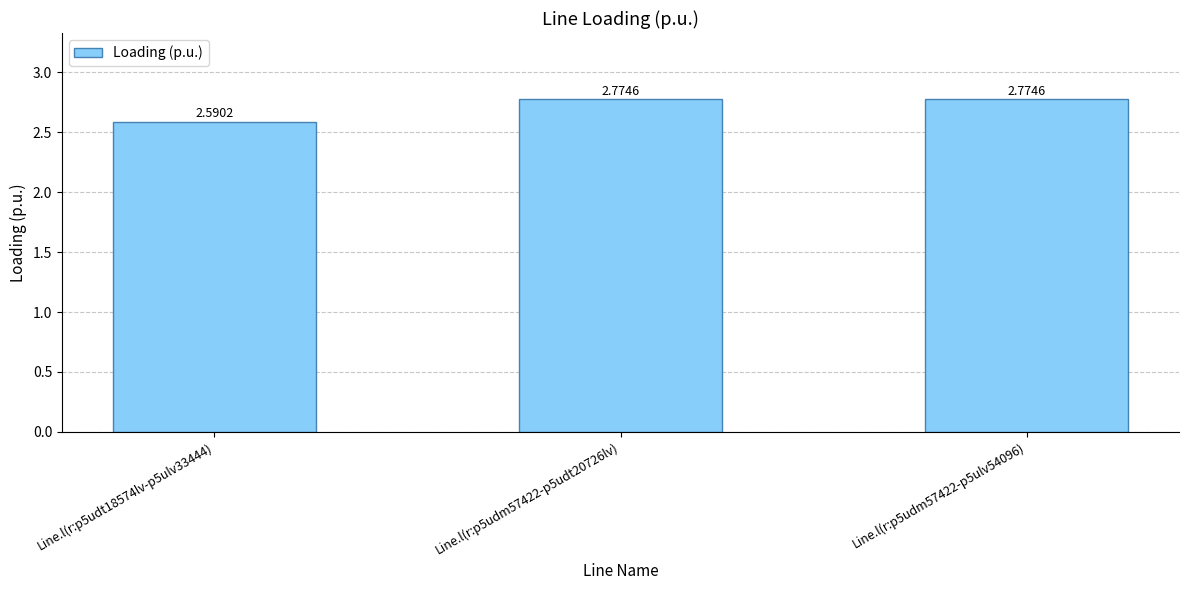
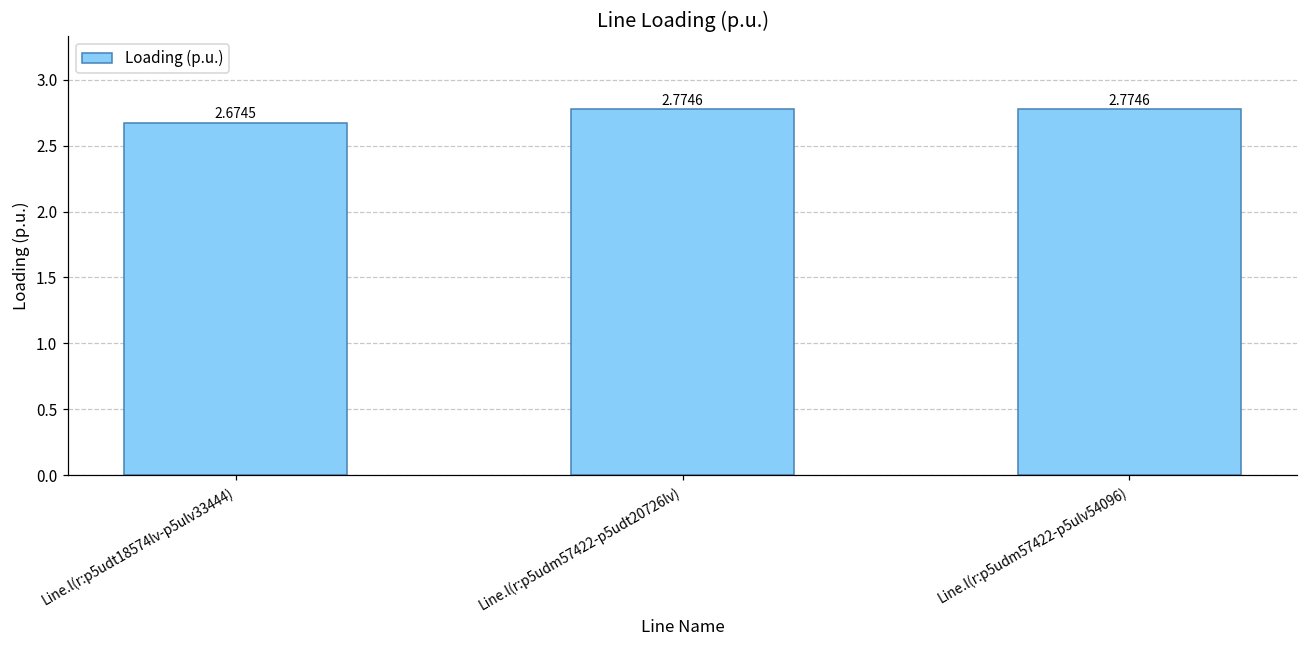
  {
-   "Line.l(r:p5udt18574lv-p5ulv33444)": 2.5902,
+   "Line.l(r:p5udt18574lv-p5ulv33444)": 2.6745,
    "Line.l(r:p5udm57422-p5udt20726lv)": 2.7746,
    "Line.l(r:p5udm57422-p5ulv54096)": 2.7746
  }
